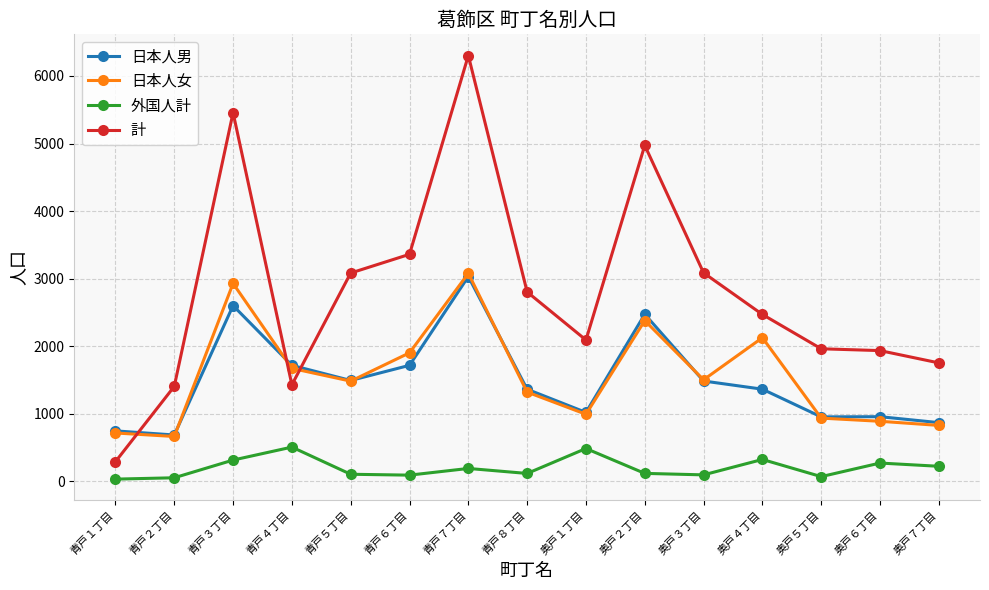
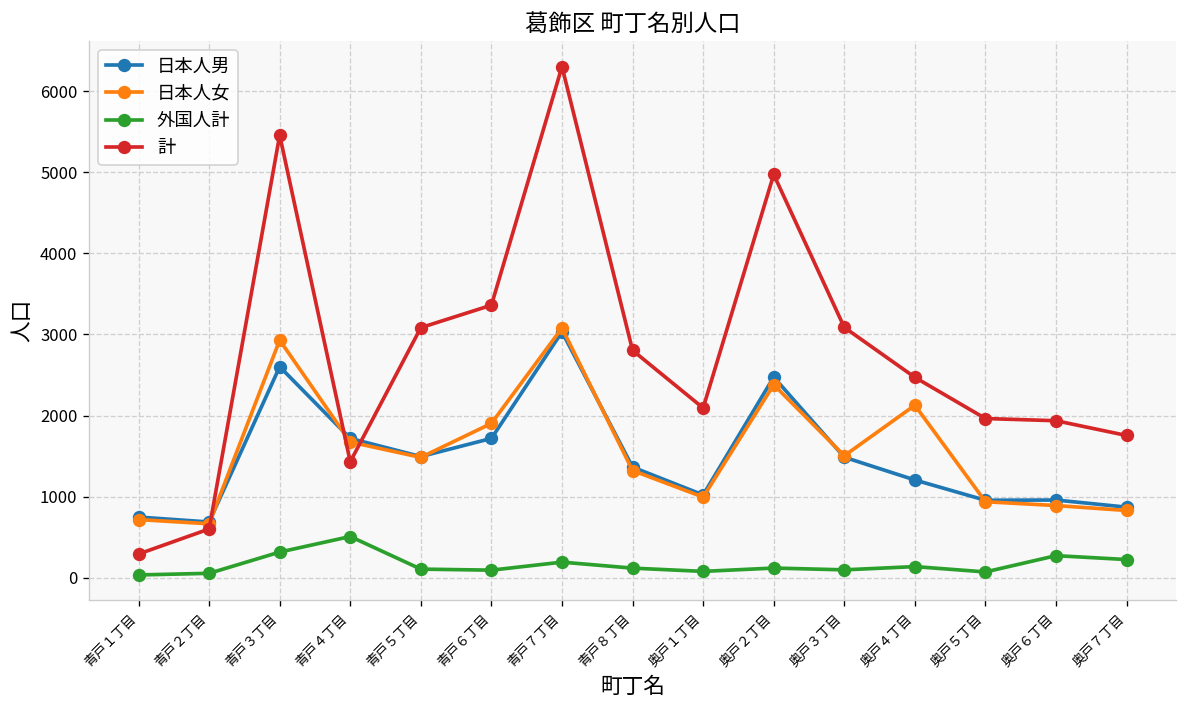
  {
    "日本人男": {
      "青戸３丁目": 2600,
      "青戸４丁目": 1700,
      "青戸６丁目": 1700,
      "青戸７丁目": 3000,
      "青戸８丁目": 1400,
      "奥戸２丁目": 2500,
-     "奥戸４丁目": 1400,
+     "奥戸４丁目": 1200,
      "奥戸６丁目": 1000,
      "奥戸７丁目": 900
    },
    "日本人女": {
      "青戸３丁目": 2900,
      "青戸４丁目": 1700,
      "青戸６丁目": 1900,
      "青戸７丁目": 3100,
      "青戸８丁目": 1300,
      "奥戸２丁目": 2400,
      "奥戸４丁目": 2100,
      "奥戸６丁目": 900,
      "奥戸７丁目": 800
    },
    "外国人計": {
      "青戸１丁目": 0,
      "青戸２丁目": 100,
      "青戸３丁目": 300,
      "青戸４丁目": 500,
      "青戸５丁目": 100,
      "青戸６丁目": 100,
      "青戸７丁目": 200,
      "青戸８丁目": 100,
-     "奥戸１丁目": 500,
+     "奥戸１丁目": 100,
      "奥戸２丁目": 100,
      "奥戸３丁目": 100,
-     "奥戸４丁目": 300,
+     "奥戸４丁目": 100,
      "奥戸５丁目": 100,
      "奥戸６丁目": 300,
      "奥戸７丁目": 200
    },
    "計": {
      "青戸１丁目": 300,
-     "青戸２丁目": 1400,
+     "青戸２丁目": 600,
      "青戸３丁目": 5500,
      "青戸４丁目": 1400,
      "青戸５丁目": 3100,
      "青戸６丁目": 3400,
      "青戸７丁目": 6300,
      "青戸８丁目": 2800,
      "奥戸１丁目": 2100,
      "奥戸２丁目": 5000,
      "奥戸３丁目": 3100,
      "奥戸４丁目": 2500,
      "奥戸５丁目": 2000,
      "奥戸６丁目": 1900,
      "奥戸７丁目": 1800
    }
  }
